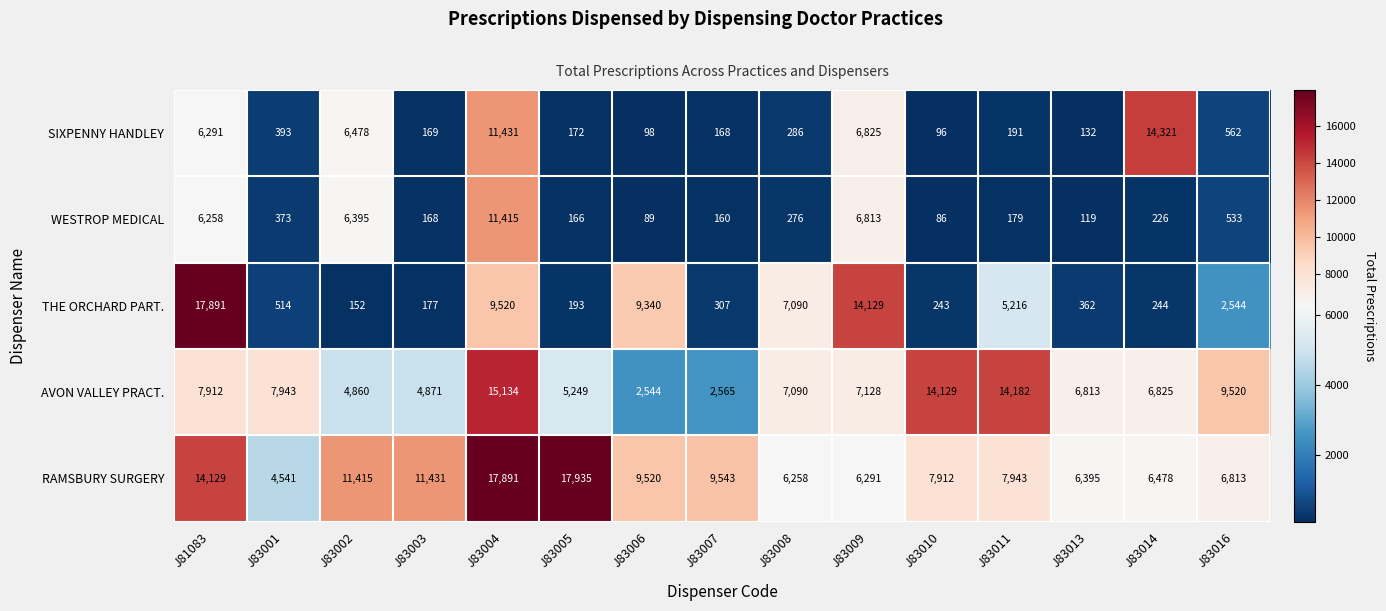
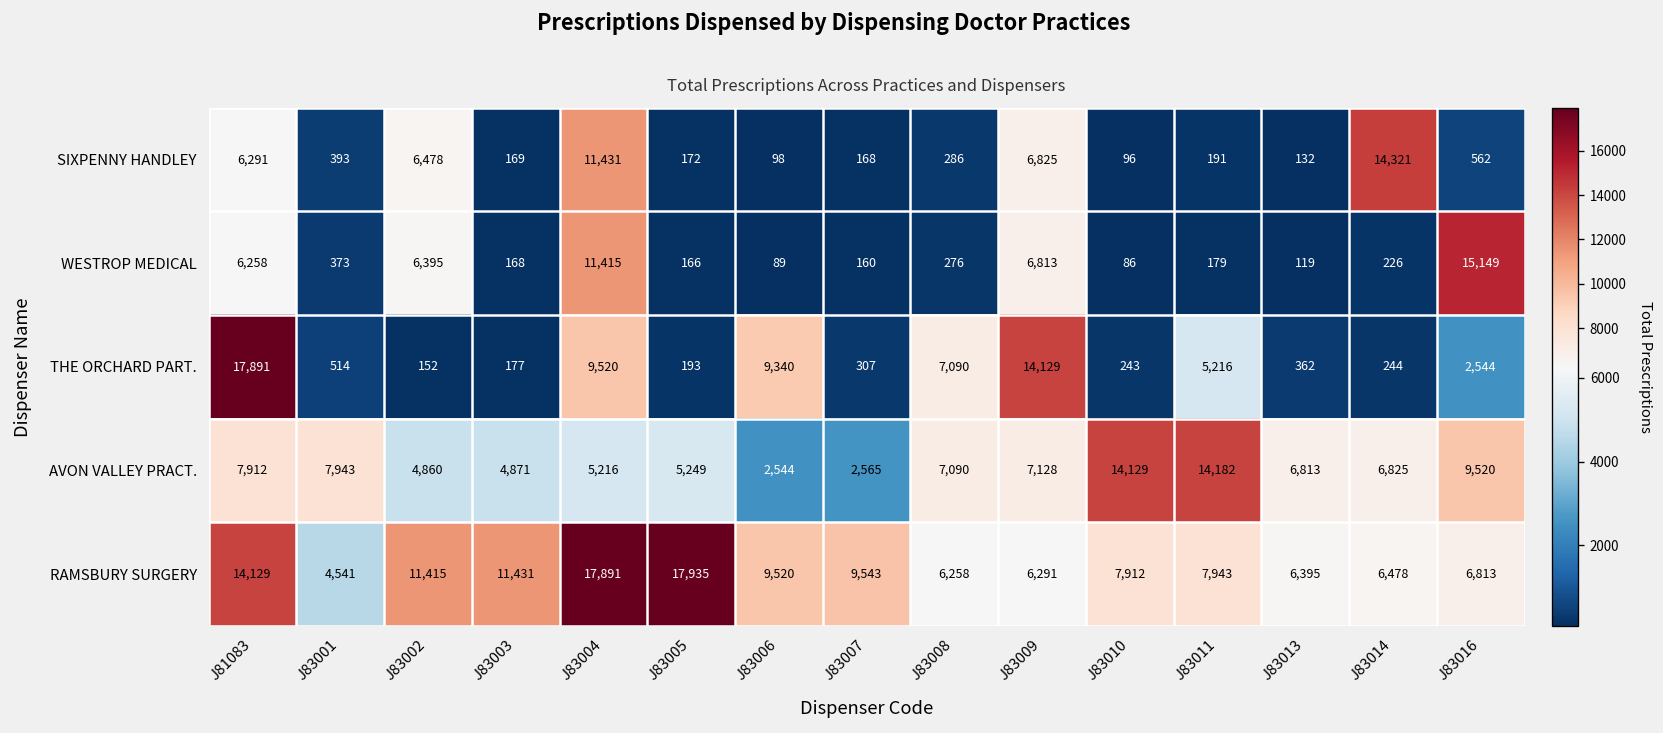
  {
    "SIXPENNY HANDLEY": {
      "J81083": "6,291",
      "J83001": "393",
      "J83002": "6,478",
      "J83003": "169",
      "J83004": "11,431",
      "J83005": "172",
      "J83006": "98",
      "J83007": "168",
      "J83008": "286",
      "J83009": "6,825",
      "J83010": "96",
      "J83011": "191",
      "J83013": "132",
      "J83014": "14,321",
      "J83016": "562"
    },
    "WESTROP MEDICAL": {
      "J81083": "6,258",
      "J83001": "373",
      "J83002": "6,395",
      "J83003": "168",
      "J83004": "11,415",
      "J83005": "166",
      "J83006": "89",
      "J83007": "160",
      "J83008": "276",
      "J83009": "6,813",
      "J83010": "86",
      "J83011": "179",
      "J83013": "119",
      "J83014": "226",
-     "J83016": "533"
+     "J83016": "15,149"
    },
    "THE ORCHARD PART.": {
      "J81083": "17,891",
      "J83001": "514",
      "J83002": "152",
      "J83003": "177",
      "J83004": "9,520",
      "J83005": "193",
      "J83006": "9,340",
      "J83007": "307",
      "J83008": "7,090",
      "J83009": "14,129",
      "J83010": "243",
      "J83011": "5,216",
      "J83013": "362",
      "J83014": "244",
      "J83016": "2,544"
    },
    "AVON VALLEY PRACT.": {
      "J81083": "7,912",
      "J83001": "7,943",
      "J83002": "4,860",
      "J83003": "4,871",
-     "J83004": "15,134",
+     "J83004": "5,216",
      "J83005": "5,249",
      "J83006": "2,544",
      "J83007": "2,565",
      "J83008": "7,090",
      "J83009": "7,128",
      "J83010": "14,129",
      "J83011": "14,182",
      "J83013": "6,813",
      "J83014": "6,825",
      "J83016": "9,520"
    },
    "RAMSBURY SURGERY": {
      "J81083": "14,129",
      "J83001": "4,541",
      "J83002": "11,415",
      "J83003": "11,431",
      "J83004": "17,891",
      "J83005": "17,935",
      "J83006": "9,520",
      "J83007": "9,543",
      "J83008": "6,258",
      "J83009": "6,291",
      "J83010": "7,912",
      "J83011": "7,943",
      "J83013": "6,395",
      "J83014": "6,478",
      "J83016": "6,813"
    }
  }
